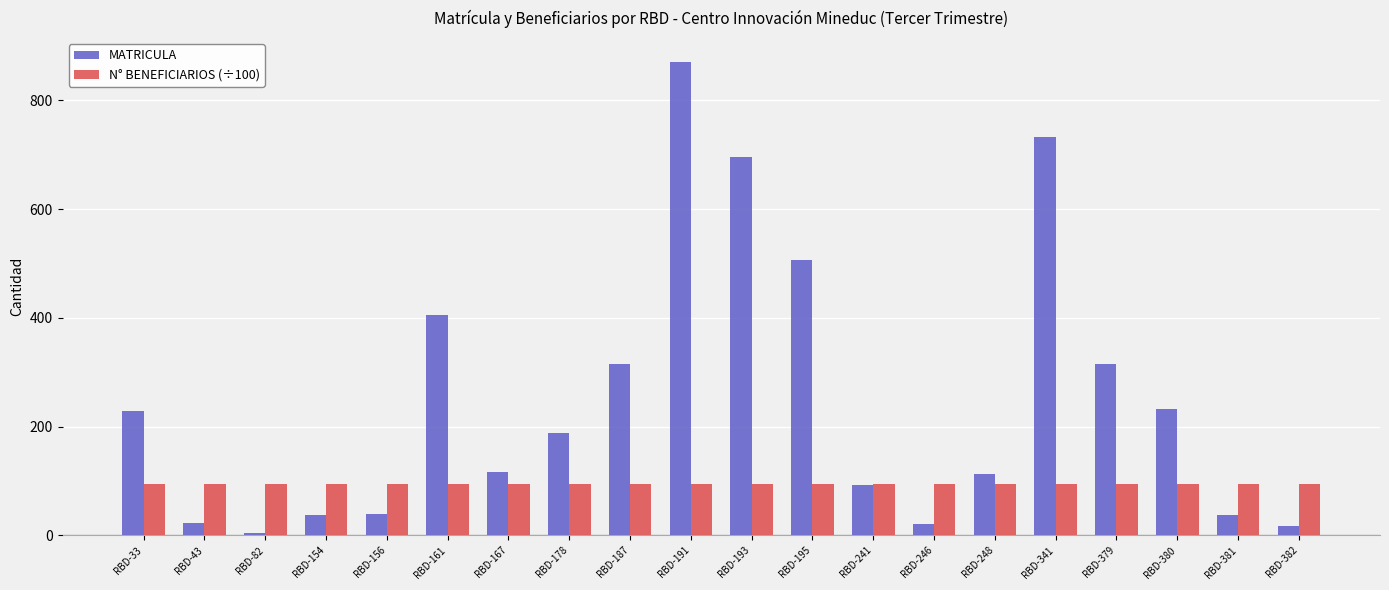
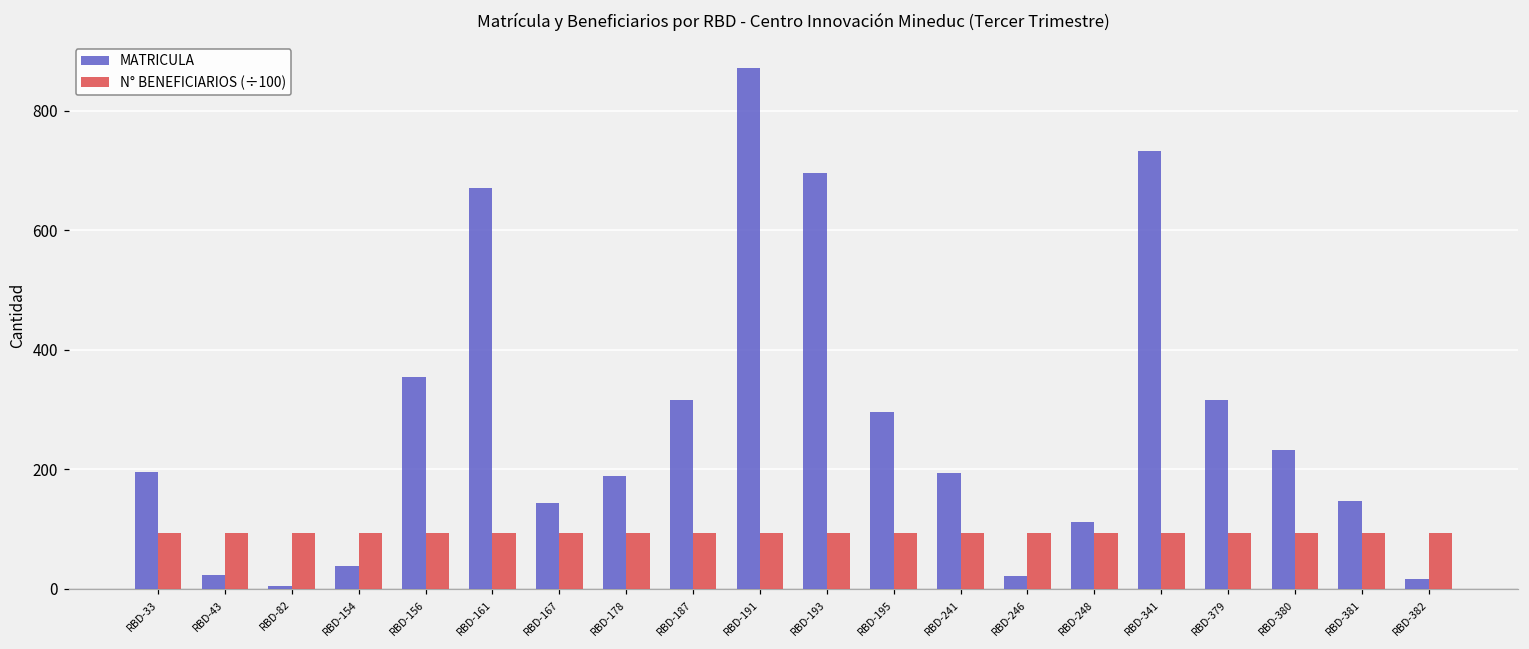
  {
    "MATRICULA": {
-     "RBD-33": 230,
+     "RBD-33": 200,
      "RBD-43": 20,
      "RBD-82": 10,
      "RBD-154": 40,
-     "RBD-156": 40,
-     "RBD-161": 410,
-     "RBD-167": 120,
+     "RBD-156": 350,
+     "RBD-161": 670,
+     "RBD-167": 140,
      "RBD-178": 190,
      "RBD-187": 320,
      "RBD-191": 870,
      "RBD-193": 700,
-     "RBD-195": 510,
-     "RBD-241": 90,
+     "RBD-195": 300,
+     "RBD-241": 190,
      "RBD-246": 20,
      "RBD-248": 110,
      "RBD-341": 730,
      "RBD-379": 320,
      "RBD-380": 230,
-     "RBD-381": 40,
+     "RBD-381": 150,
      "RBD-382": 20
    },
    "N° BENEFICIARIOS (÷100)": {
      "RBD-33": 90,
      "RBD-43": 90,
      "RBD-82": 90,
      "RBD-154": 90,
      "RBD-156": 90,
      "RBD-161": 90,
      "RBD-167": 90,
      "RBD-178": 90,
      "RBD-187": 90,
      "RBD-191": 90,
      "RBD-193": 90,
      "RBD-195": 90,
      "RBD-241": 90,
      "RBD-246": 90,
      "RBD-248": 90,
      "RBD-341": 90,
      "RBD-379": 90,
      "RBD-380": 90,
      "RBD-381": 90,
      "RBD-382": 90
    }
  }
